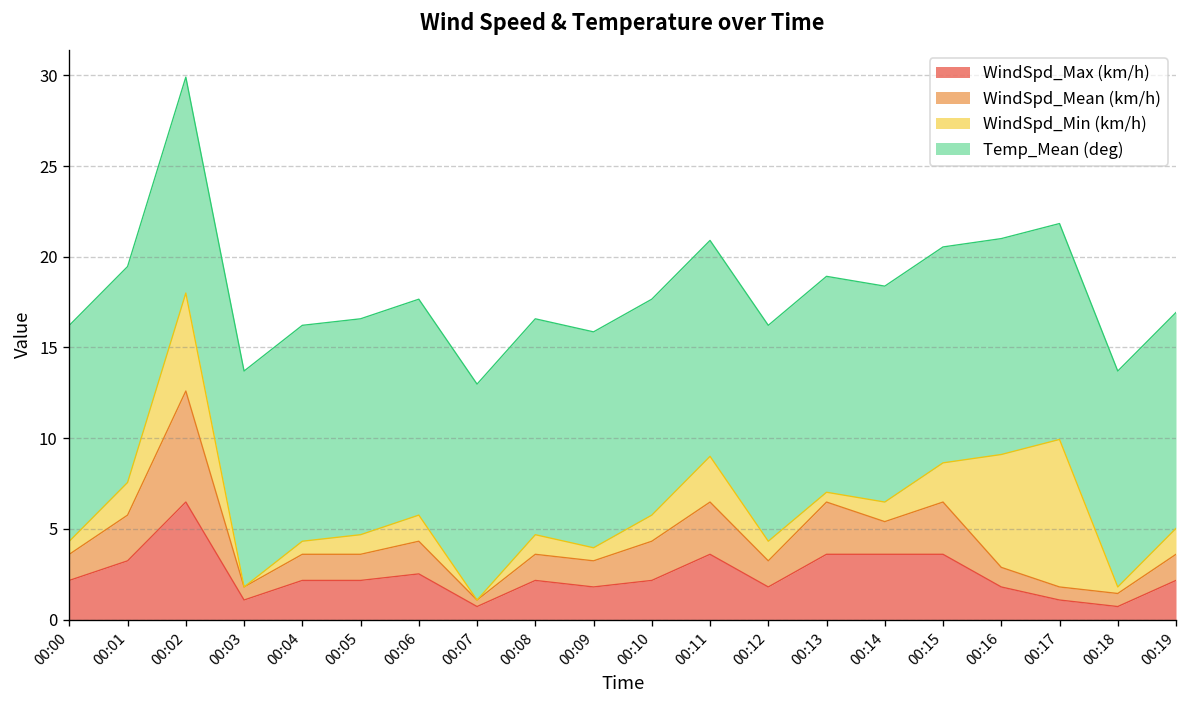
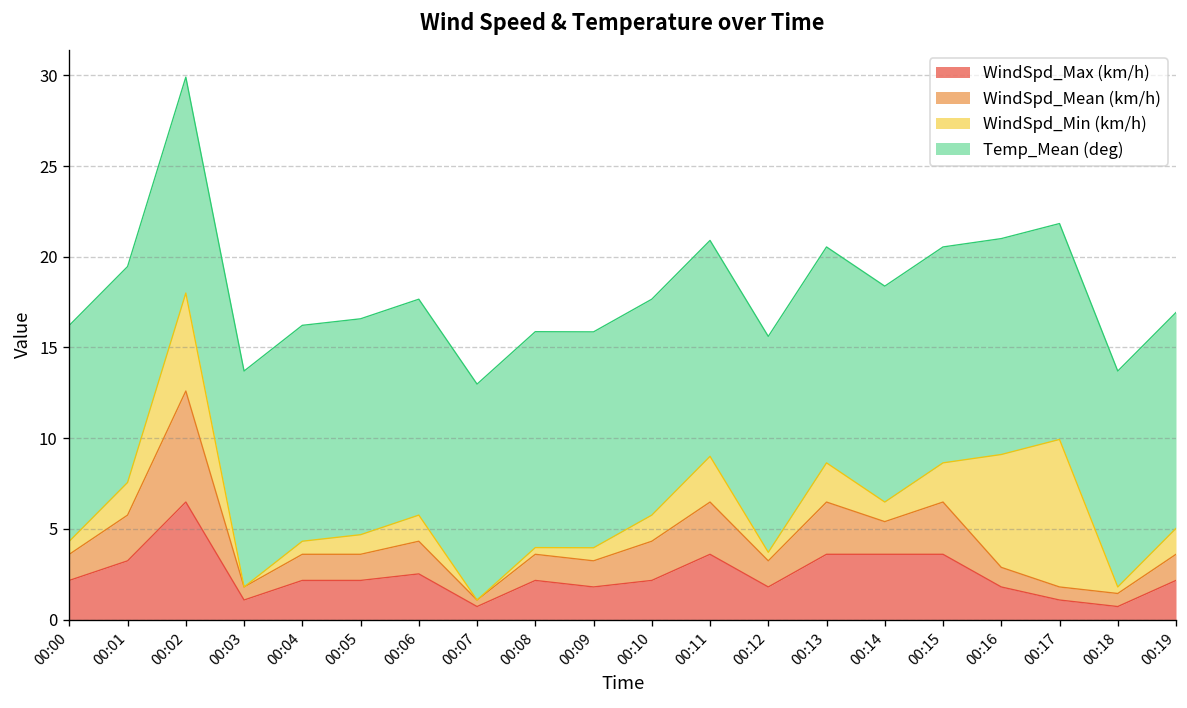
  {
    "WindSpd_Min (km/h)": {
      "00:00": 0.7,
      "00:01": 1.8,
      "00:02": 5.4,
      "00:04": 0.7,
      "00:05": 1.1,
      "00:06": 1.4,
-     "00:08": 1.1,
+     "00:08": 0.4,
      "00:09": 0.7,
      "00:10": 1.4,
      "00:11": 2.5,
-     "00:12": 1.1,
-     "00:13": 0.5,
+     "00:12": 0.5,
+     "00:13": 2.2,
      "00:14": 1.1,
      "00:15": 2.2,
      "00:16": 6.2,
      "00:17": 8.1,
      "00:18": 0.4,
      "00:19": 1.4
    },
    "Temp_Mean (deg)": {
      "00:00": 11.9,
      "00:01": 11.9,
      "00:02": 11.9,
      "00:03": 11.9,
      "00:04": 11.9,
      "00:05": 11.9,
      "00:06": 11.9,
      "00:07": 11.9,
      "00:08": 11.9,
      "00:09": 11.9,
      "00:10": 11.9,
      "00:11": 11.9,
      "00:12": 11.9,
      "00:13": 11.9,
      "00:14": 11.9,
      "00:15": 11.9,
      "00:16": 11.9,
      "00:17": 11.9,
      "00:18": 11.9,
      "00:19": 11.9
    }
  }
